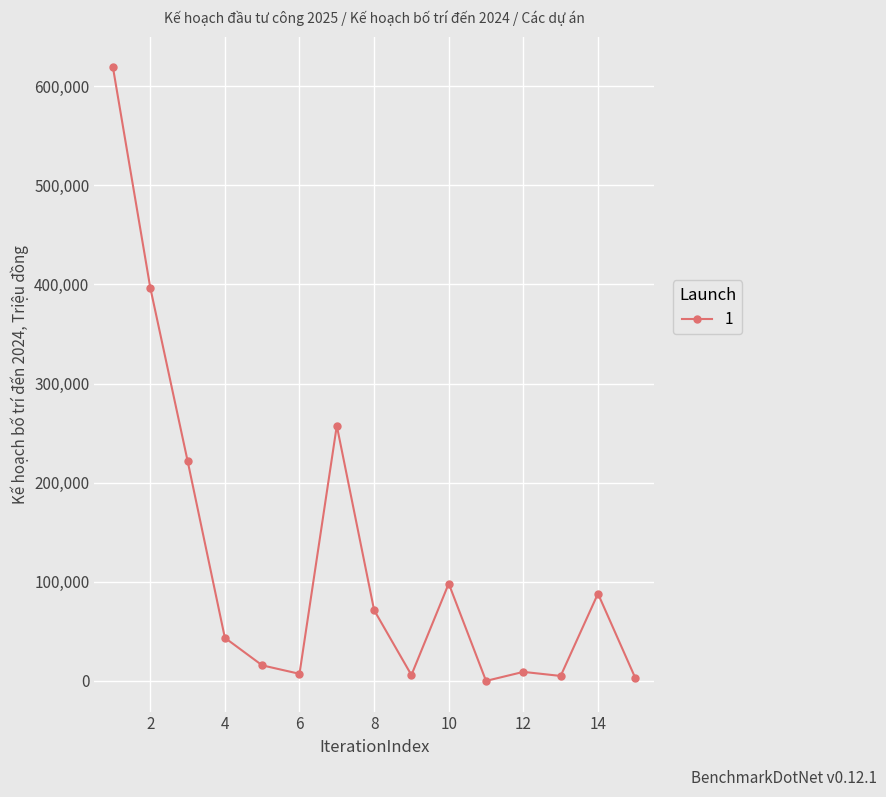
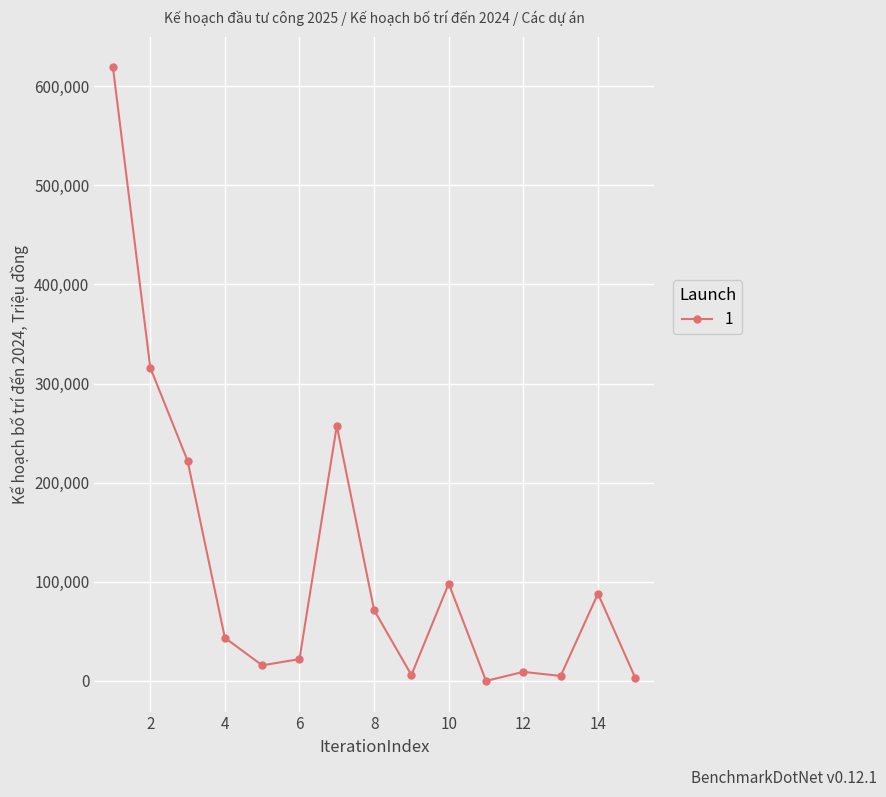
  {
-   "2": "400,000",
+   "2": "320,000",
    "4": "40,000",
-   "6": "10,000",
+   "6": "20,000",
    "8": "70,000",
    "10": "100,000",
    "12": "10,000",
    "14": "90,000"
  }
